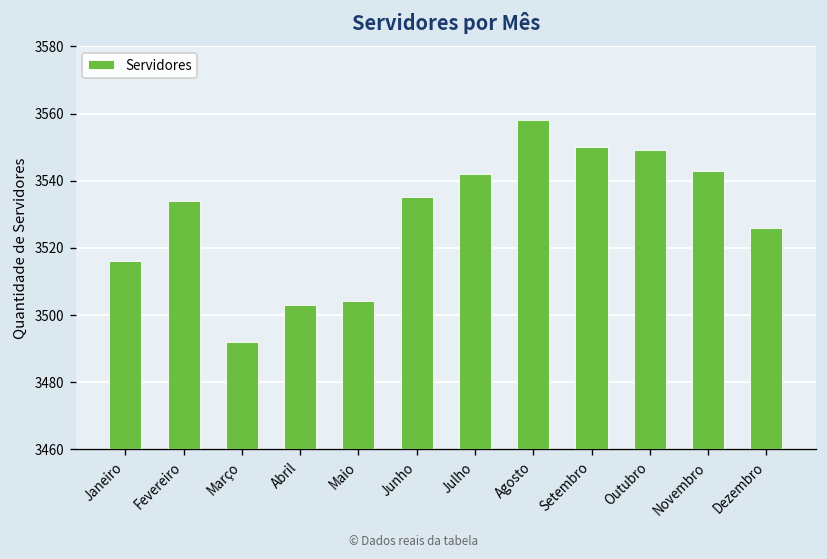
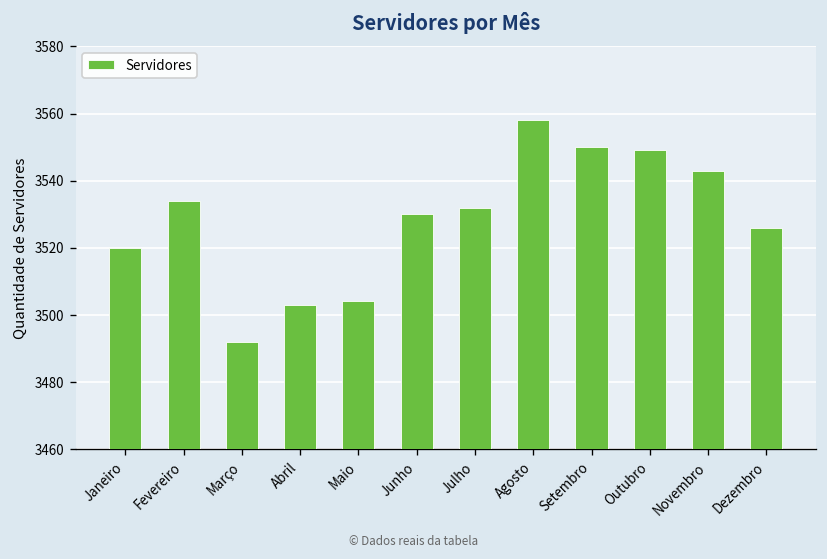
  {
-   "Janeiro": 3516,
+   "Janeiro": 3520,
    "Fevereiro": 3534,
    "Março": 3492,
    "Abril": 3503,
    "Maio": 3504,
-   "Junho": 3535,
-   "Julho": 3542,
+   "Junho": 3530,
+   "Julho": 3532,
    "Agosto": 3558,
    "Setembro": 3550,
    "Outubro": 3549,
    "Novembro": 3543,
    "Dezembro": 3526
  }
